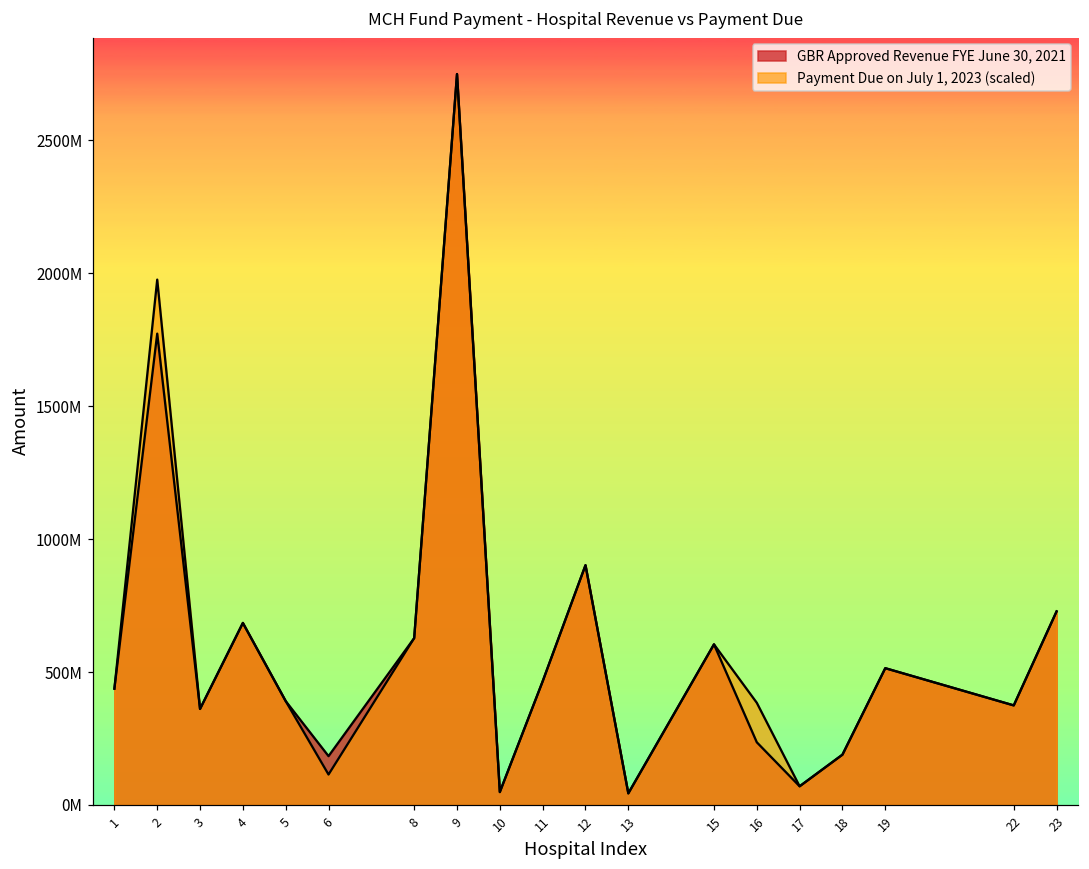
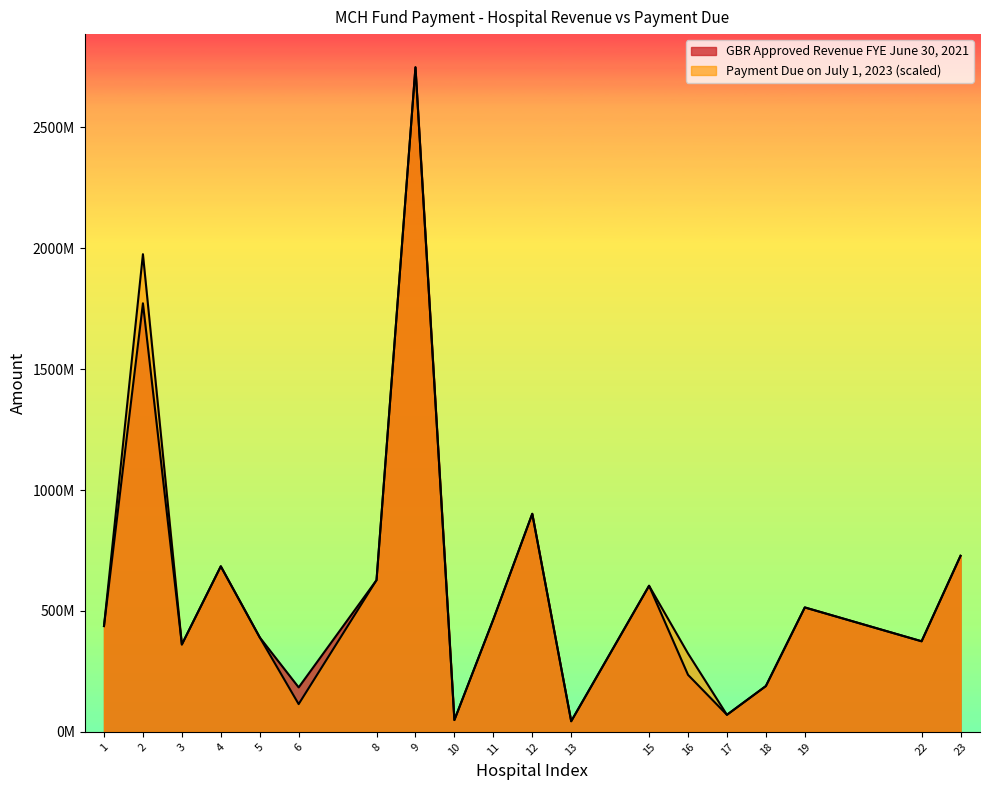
  {
    "GBR Approved Revenue FYE June 30, 2021": {
      "2": 1770000000,
      "6": 180000000,
      "16": 240000000
    },
    "Payment Due on July 1, 2023 (scaled)": {
      "2": 1980000000,
      "6": 110000000,
-     "16": 380000000
+     "16": 320000000
    }
  }
